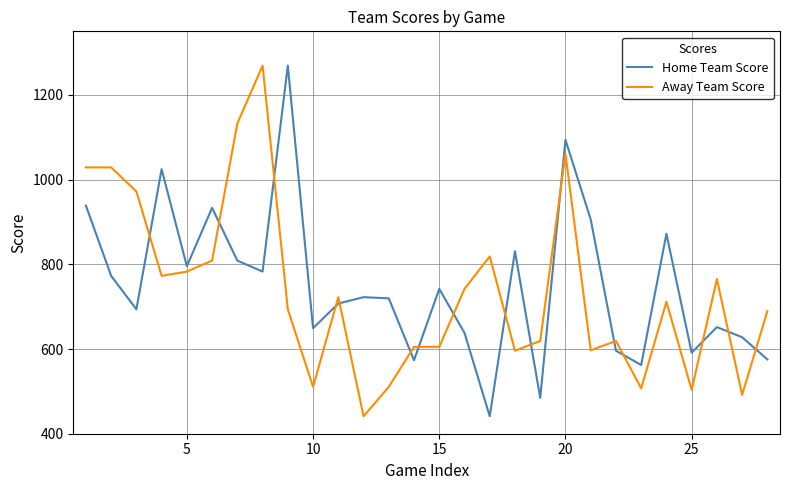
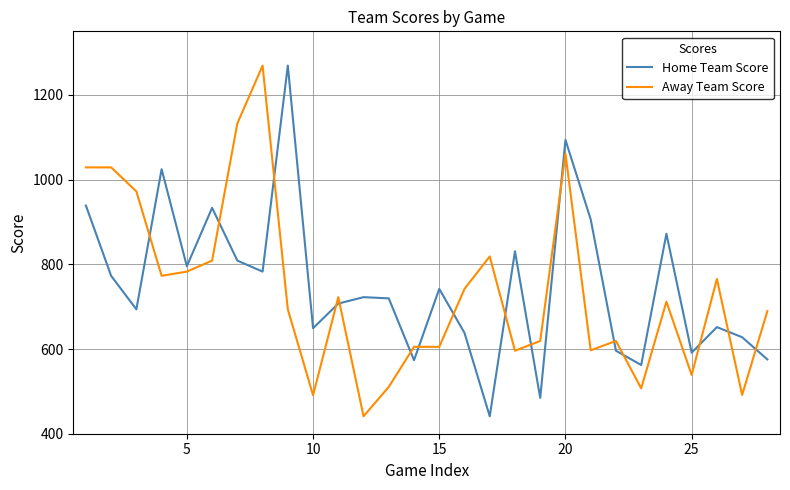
  {
    "Home Team Score": {
      "5": 800,
      "10": 650,
      "15": 740,
      "20": 1090,
      "25": 590
    },
    "Away Team Score": {
      "5": 780,
-     "10": 510,
+     "10": 490,
      "15": 610,
      "20": 1060,
-     "25": 500
+     "25": 540
    }
  }
